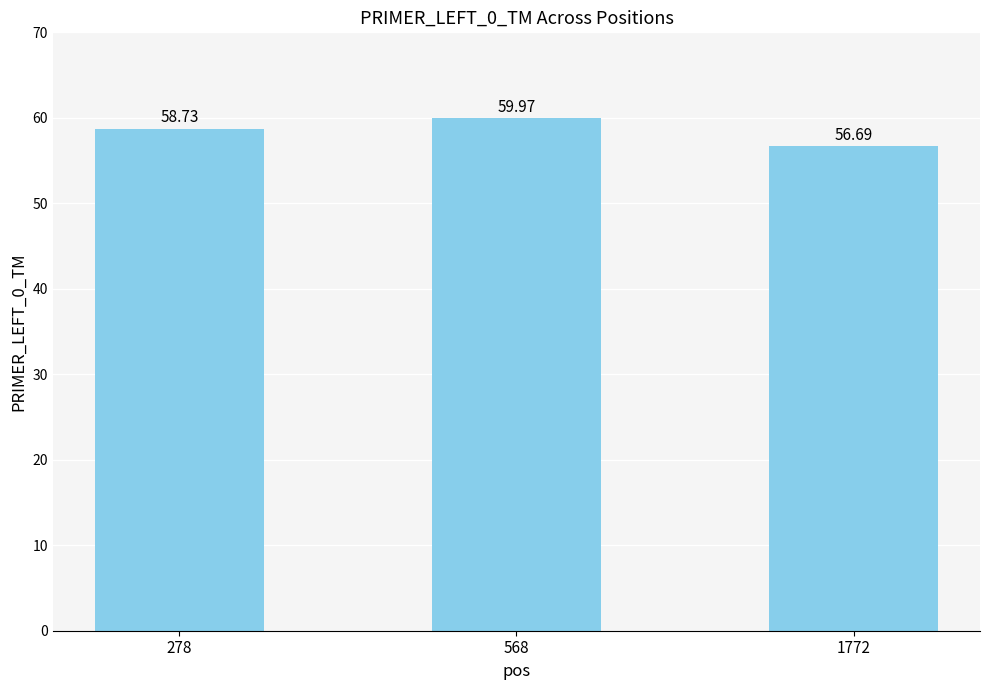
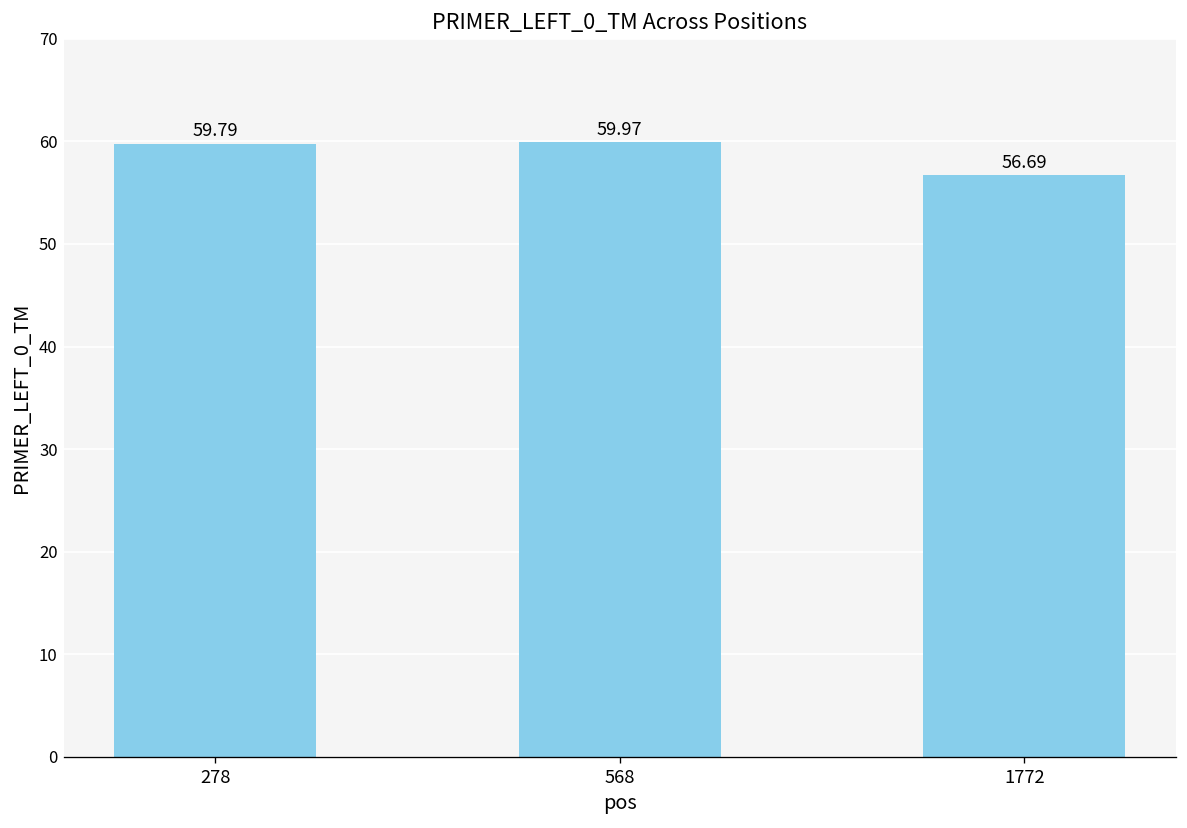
  {
-   "278": 58.73,
+   "278": 59.79,
    "568": 59.97,
    "1772": 56.69
  }
